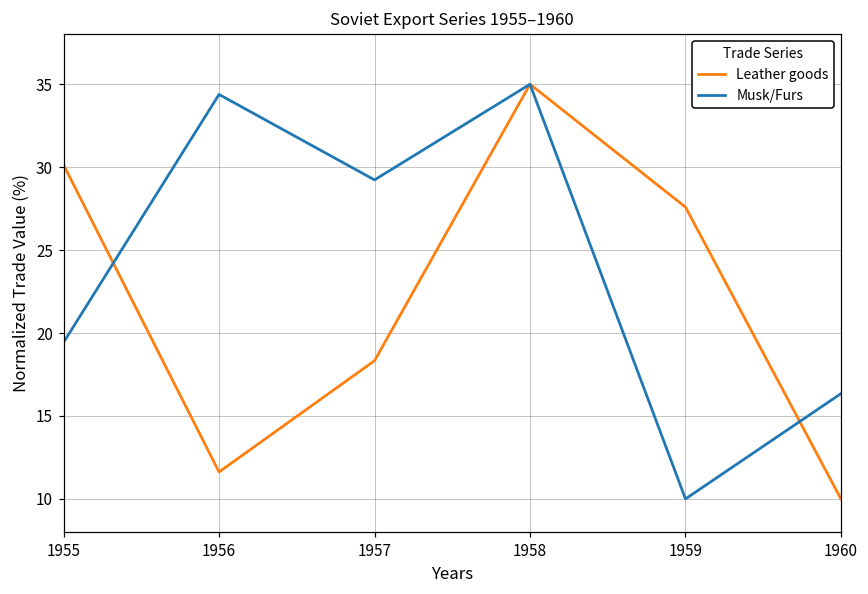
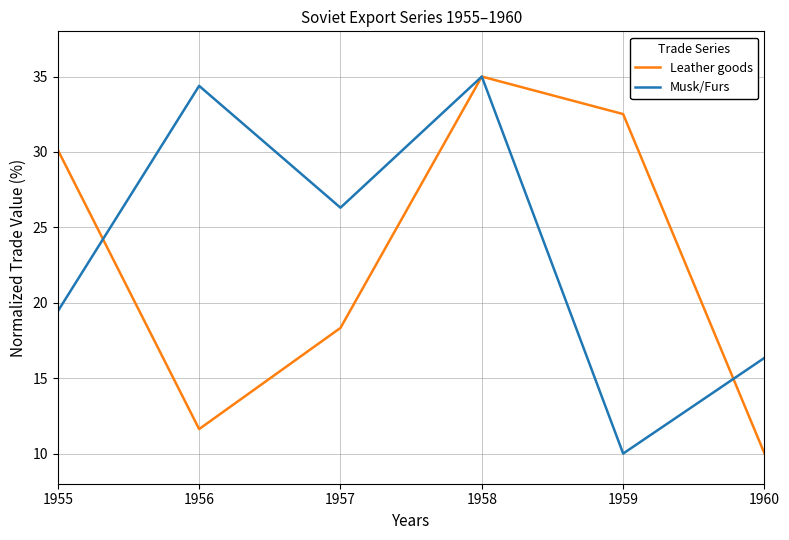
  {
    "Leather goods": {
      "1955": 30.1,
      "1956": 11.6,
      "1957": 18.3,
-     "1959": 27.6,
+     "1959": 32.5,
      "1960": 10.0
    },
    "Musk/Furs": {
      "1955": 19.4,
      "1956": 34.4,
-     "1957": 29.2,
+     "1957": 26.3,
      "1959": 10.0,
      "1960": 16.3
    }
  }
